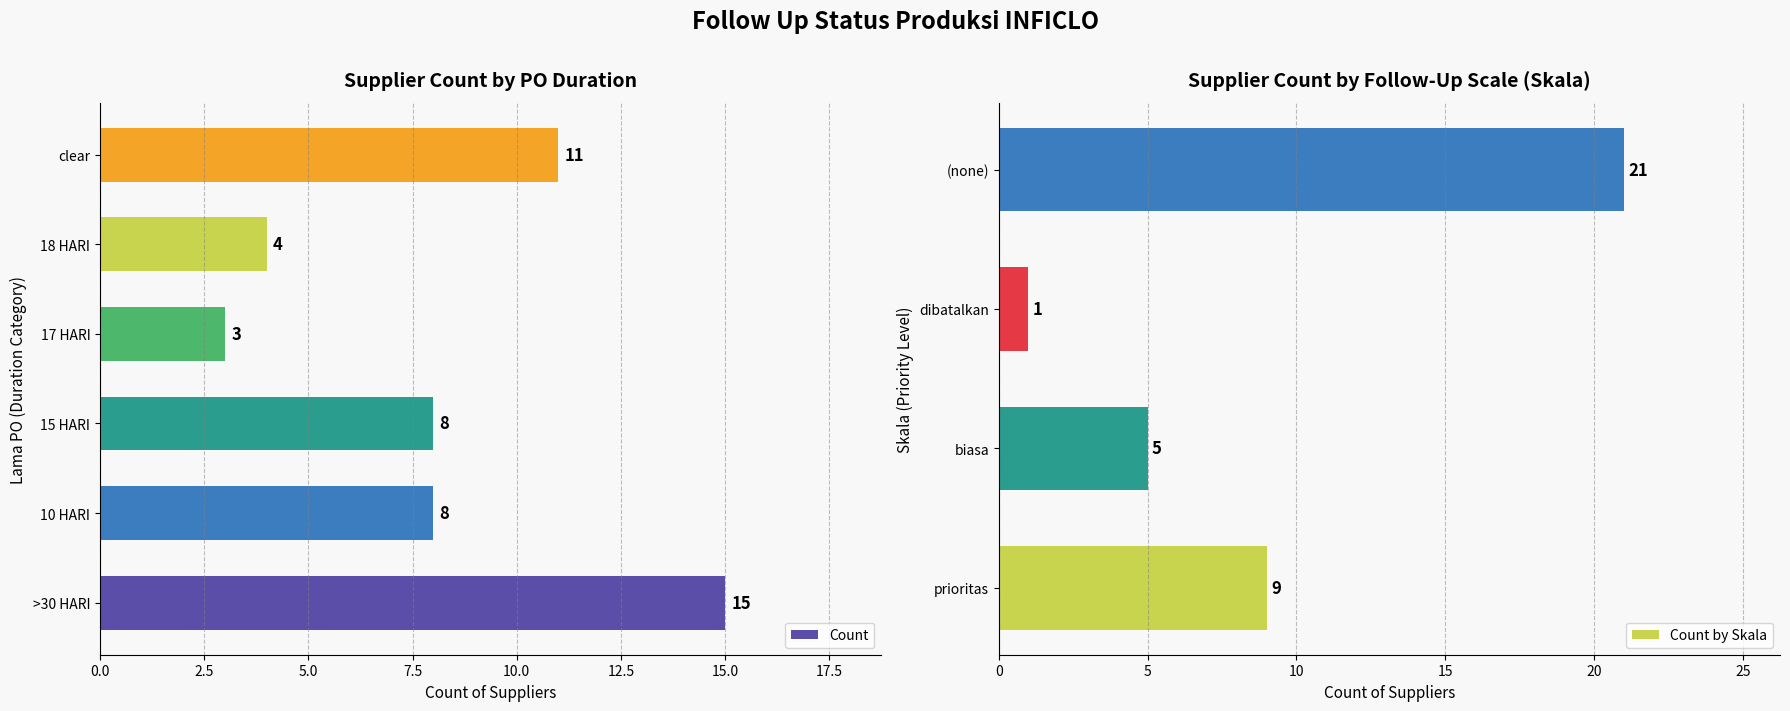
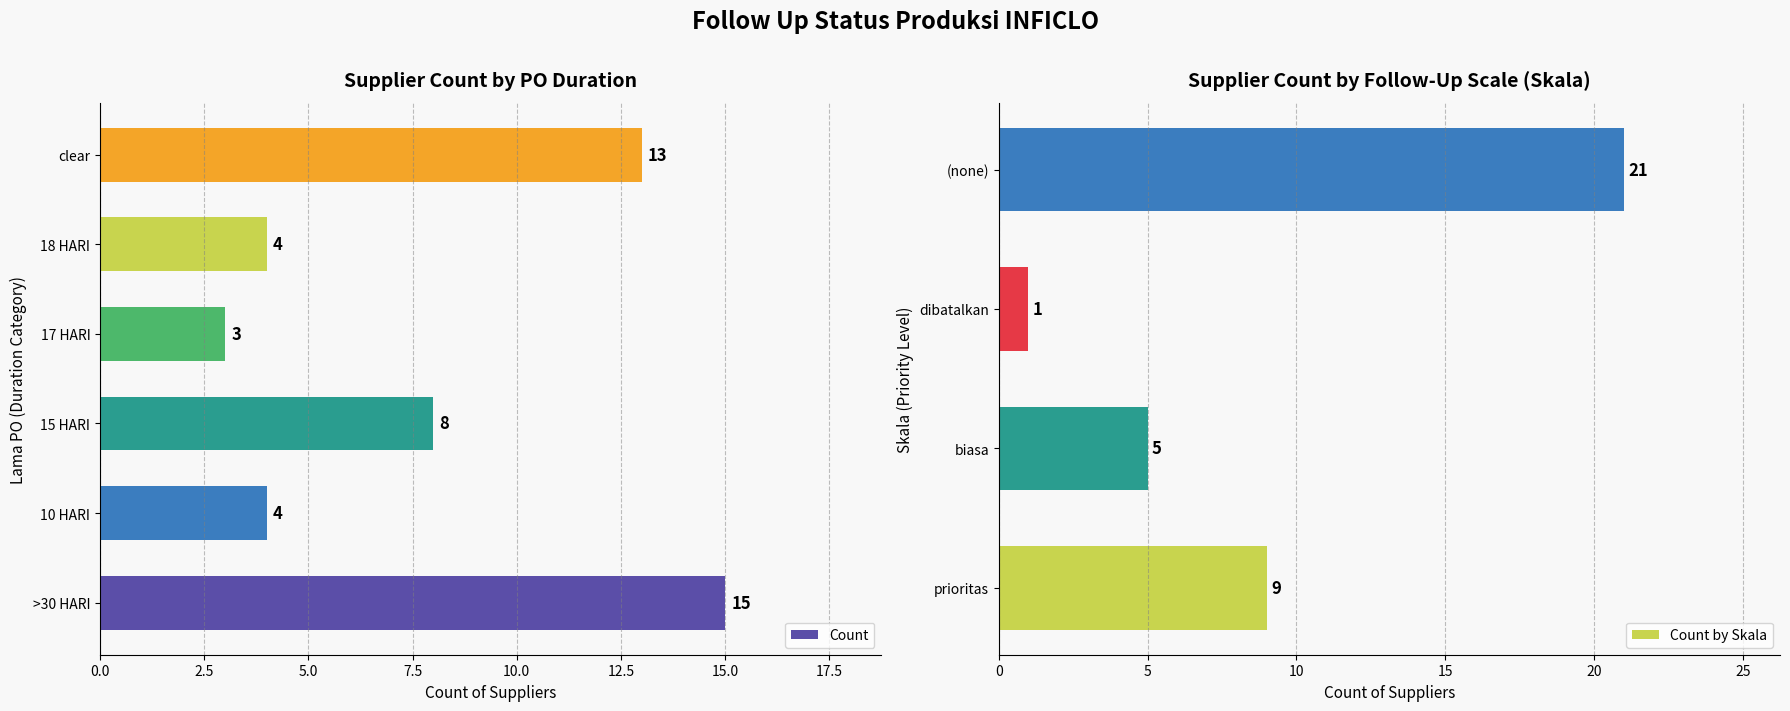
  {
    "Supplier Count by PO Duration": {
-     "clear": 11,
+     "clear": 13,
      "18 HARI": 4,
      "17 HARI": 3,
      "15 HARI": 8,
-     "10 HARI": 8,
+     "10 HARI": 4,
      ">30 HARI": 15
    },
    "Supplier Count by Follow-Up Scale (Skala)": {
      "(none)": 21,
      "dibatalkan": 1,
      "biasa": 5,
      "prioritas": 9
    }
  }
